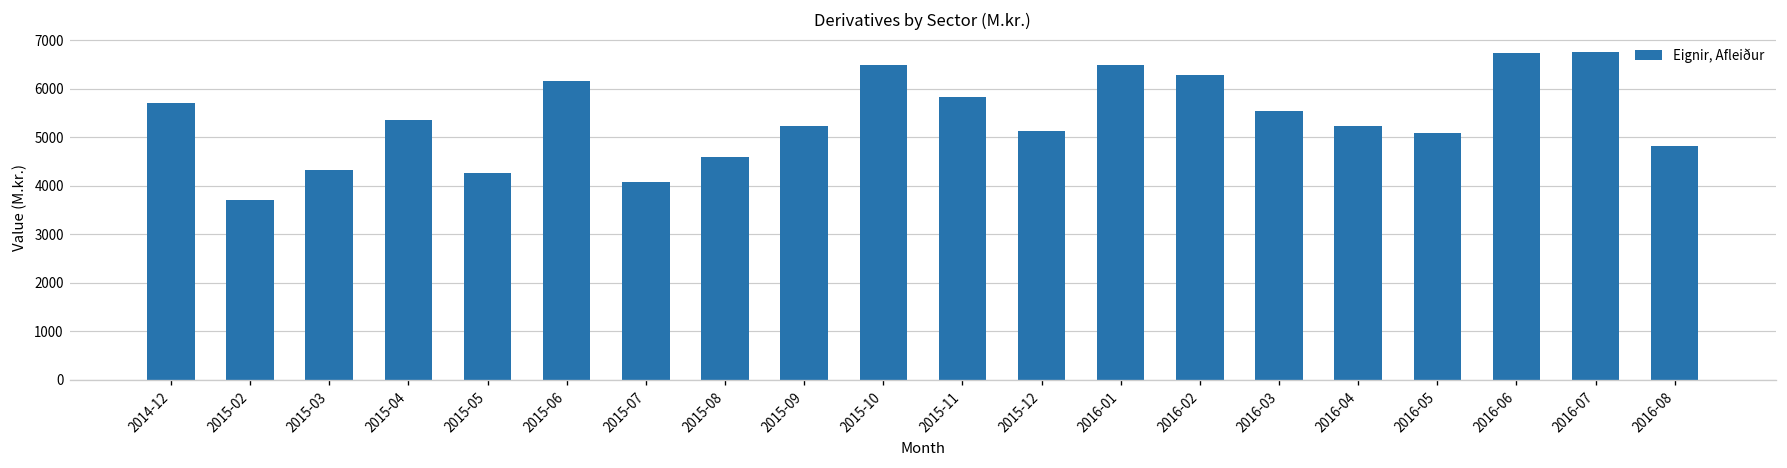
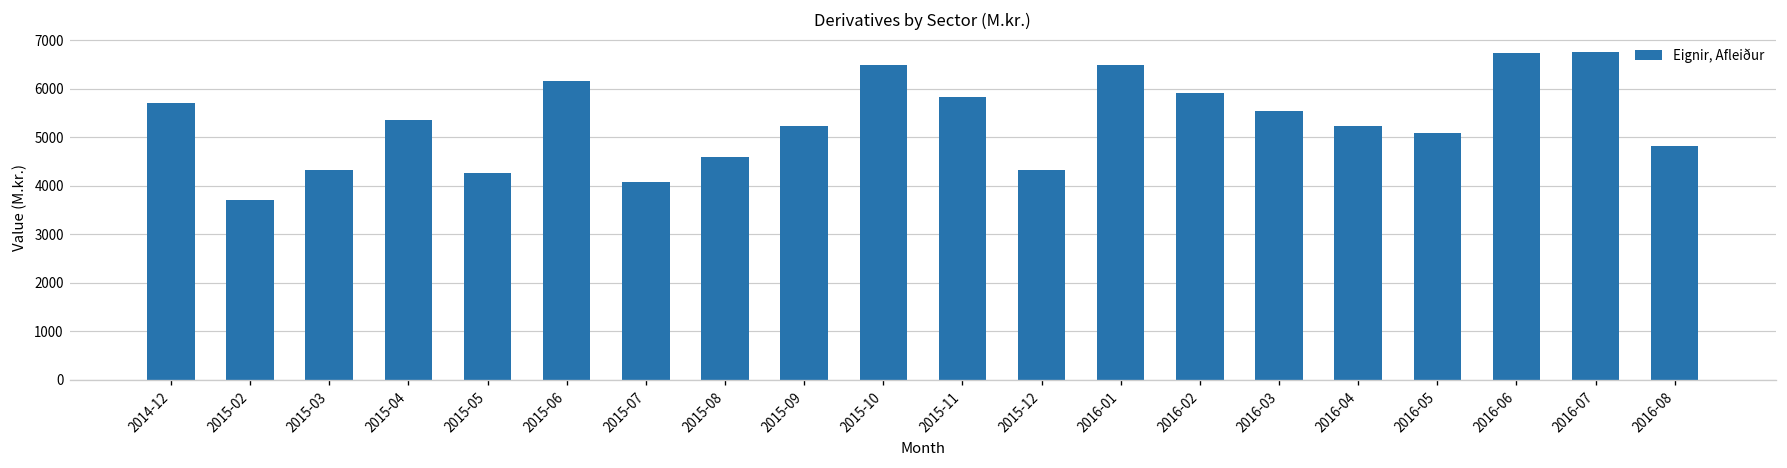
  {
    "2014-12": 5700,
    "2015-02": 3700,
    "2015-03": 4300,
    "2015-04": 5400,
    "2015-05": 4300,
    "2015-06": 6200,
    "2015-07": 4100,
    "2015-08": 4600,
    "2015-09": 5200,
    "2015-10": 6500,
    "2015-11": 5800,
-   "2015-12": 5100,
+   "2015-12": 4300,
    "2016-01": 6500,
-   "2016-02": 6300,
+   "2016-02": 5900,
    "2016-03": 5500,
    "2016-04": 5200,
    "2016-05": 5100,
    "2016-06": 6700,
    "2016-07": 6700,
    "2016-08": 4800
  }
